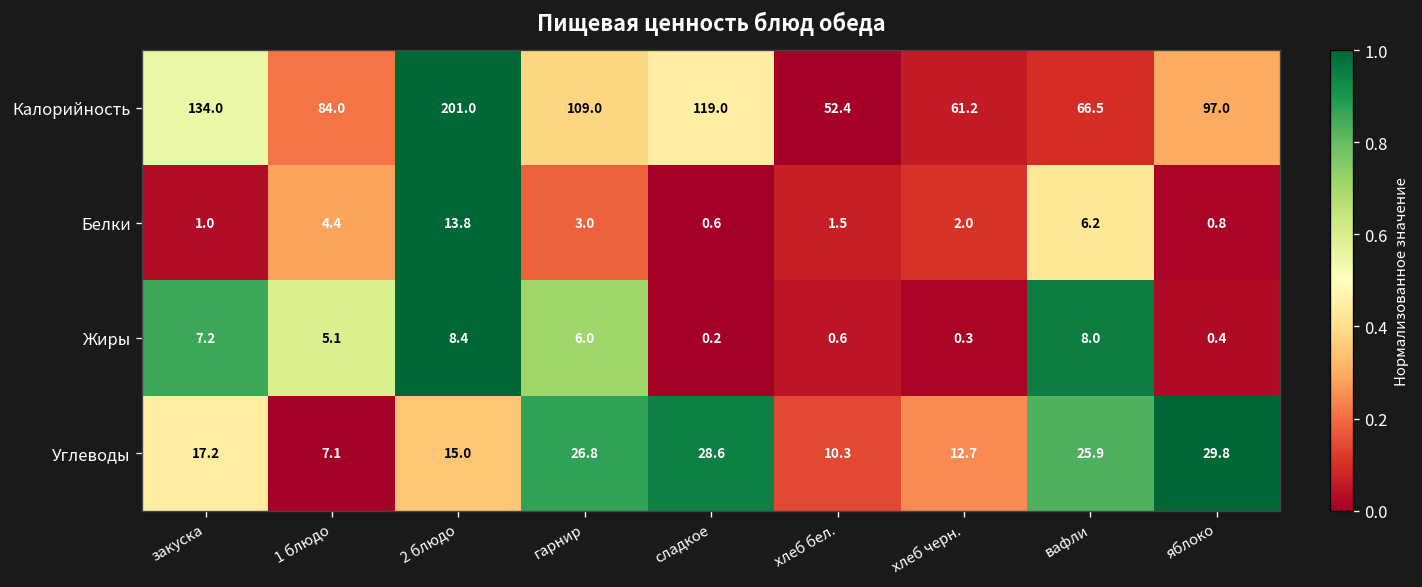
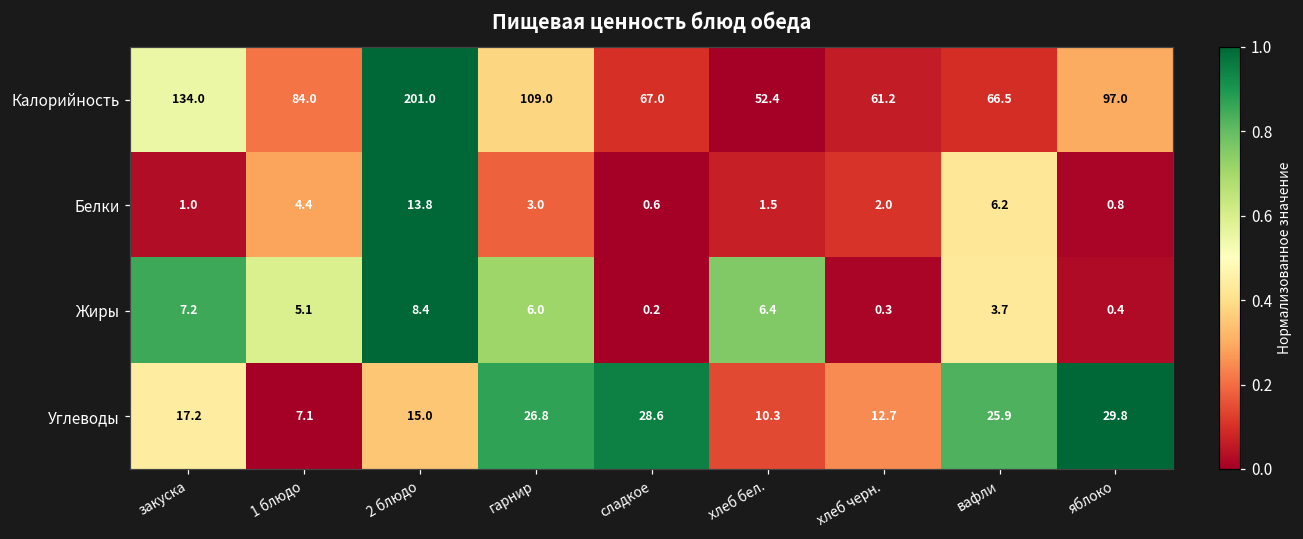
  {
    "Калорийность": {
      "закуска": 134.0,
      "1 блюдо": 84.0,
      "2 блюдо": 201.0,
      "гарнир": 109.0,
-     "сладкое": 119.0,
+     "сладкое": 67.0,
      "хлеб бел.": 52.4,
      "хлеб черн.": 61.2,
      "вафли": 66.5,
      "яблоко": 97.0
    },
    "Белки": {
      "закуска": 1.0,
      "1 блюдо": 4.4,
      "2 блюдо": 13.8,
      "гарнир": 3.0,
      "сладкое": 0.6,
      "хлеб бел.": 1.5,
      "хлеб черн.": 2.0,
      "вафли": 6.2,
      "яблоко": 0.8
    },
    "Жиры": {
      "закуска": 7.2,
      "1 блюдо": 5.1,
      "2 блюдо": 8.4,
      "гарнир": 6.0,
      "сладкое": 0.2,
-     "хлеб бел.": 0.6,
+     "хлеб бел.": 6.4,
      "хлеб черн.": 0.3,
-     "вафли": 8.0,
+     "вафли": 3.7,
      "яблоко": 0.4
    },
    "Углеводы": {
      "закуска": 17.2,
      "1 блюдо": 7.1,
      "2 блюдо": 15.0,
      "гарнир": 26.8,
      "сладкое": 28.6,
      "хлеб бел.": 10.3,
      "хлеб черн.": 12.7,
      "вафли": 25.9,
      "яблоко": 29.8
    }
  }
